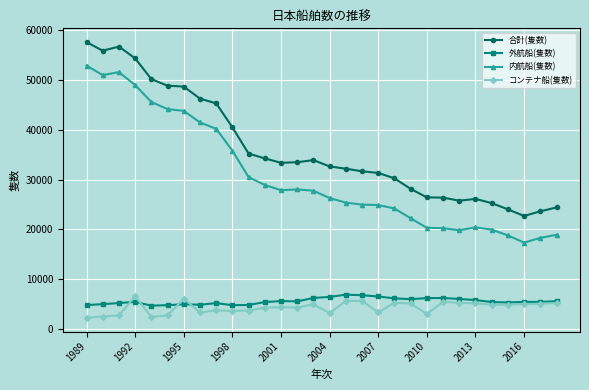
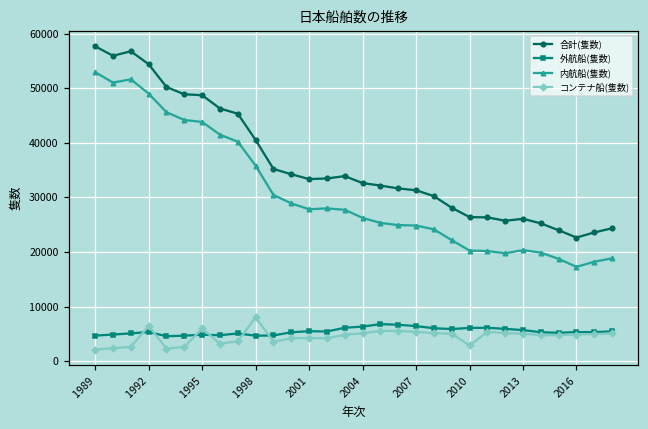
  {
    "コンテナ船(隻数)": {
      "1989": 2000,
      "1992": 6000,
      "1995": 6000,
-     "1998": 4000,
+     "1998": 8000,
      "2001": 4000,
-     "2004": 3000,
-     "2007": 3000,
+     "2004": 5000,
+     "2007": 5000,
      "2010": 3000,
      "2013": 5000
    }
  }
